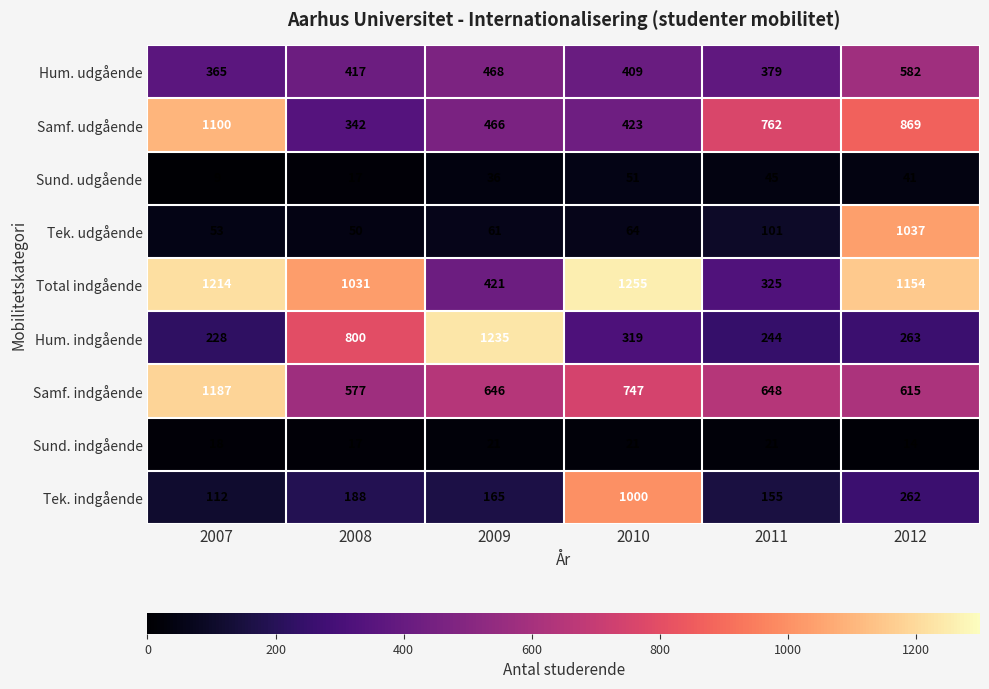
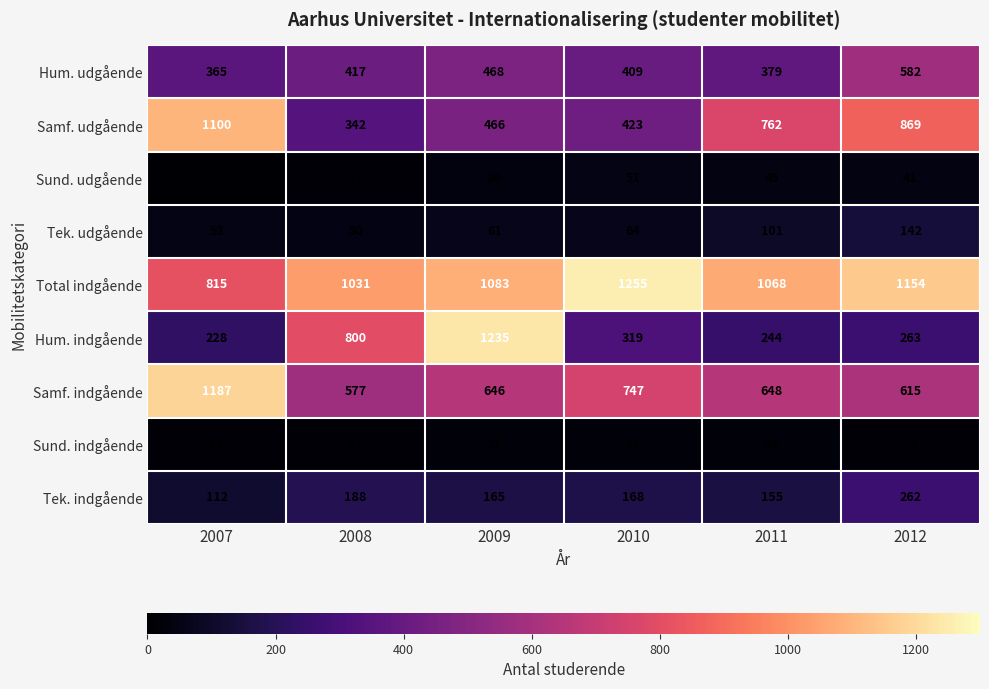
  {
    "Hum. udgående": {
      "2007": 365,
      "2008": 417,
      "2009": 468,
      "2010": 409,
      "2011": 379,
      "2012": 582
    },
    "Samf. udgående": {
      "2007": 1100,
      "2008": 342,
      "2009": 466,
      "2010": 423,
      "2011": 762,
      "2012": 869
    },
    "Tek. udgående": {
-     "2012": 1037
+     "2012": 142
    },
    "Total indgående": {
-     "2007": 1214,
+     "2007": 815,
      "2008": 1031,
-     "2009": 421,
+     "2009": 1083,
      "2010": 1255,
-     "2011": 325,
+     "2011": 1068,
      "2012": 1154
    },
    "Hum. indgående": {
      "2007": 228,
      "2008": 800,
      "2009": 1235,
      "2010": 319,
      "2011": 244,
      "2012": 263
    },
    "Samf. indgående": {
      "2007": 1187,
      "2008": 577,
      "2009": 646,
      "2010": 747,
      "2011": 648,
      "2012": 615
    },
    "Tek. indgående": {
      "2008": 188,
      "2009": 165,
-     "2010": 1000,
+     "2010": 168,
      "2011": 155,
      "2012": 262
    }
  }
